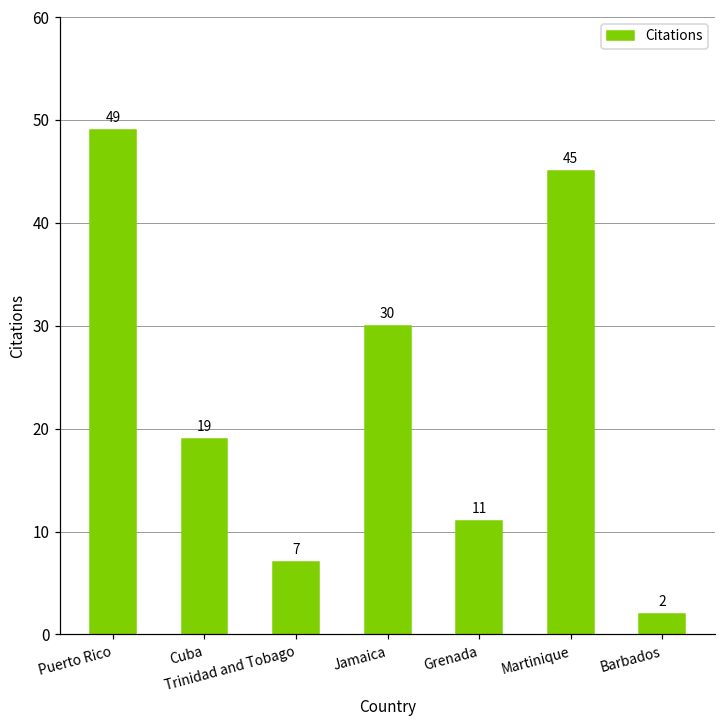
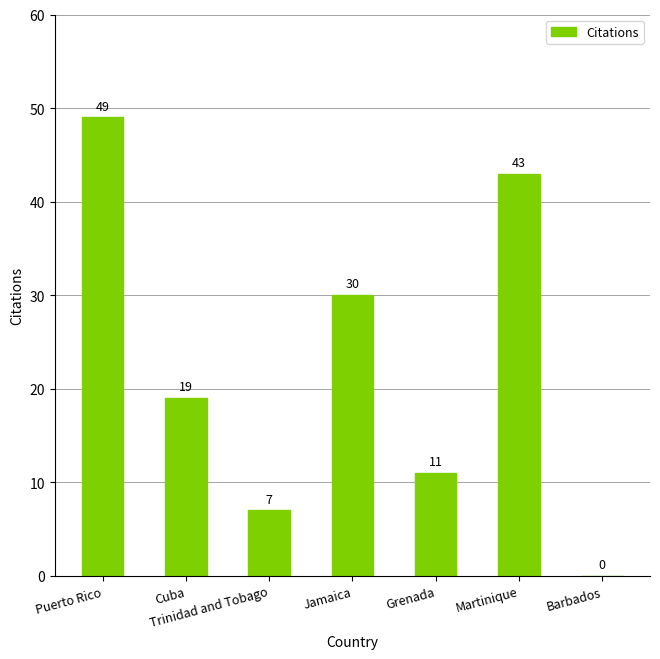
  {
    "Puerto Rico": 49,
    "Cuba": 19,
    "Trinidad and Tobago": 7,
    "Jamaica": 30,
    "Grenada": 11,
-   "Martinique": 45,
-   "Barbados": 2
+   "Martinique": 43,
+   "Barbados": 0
  }
